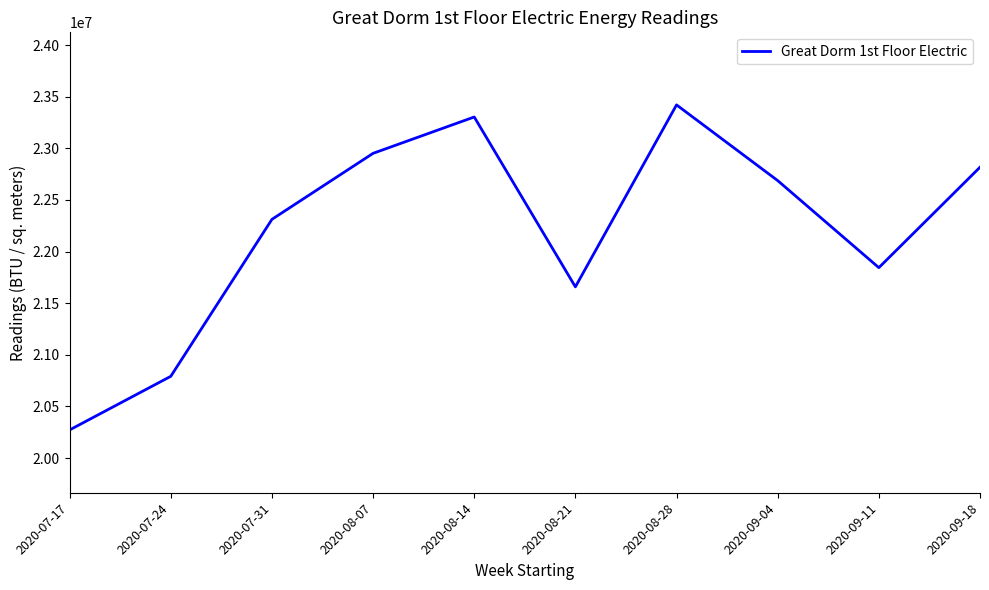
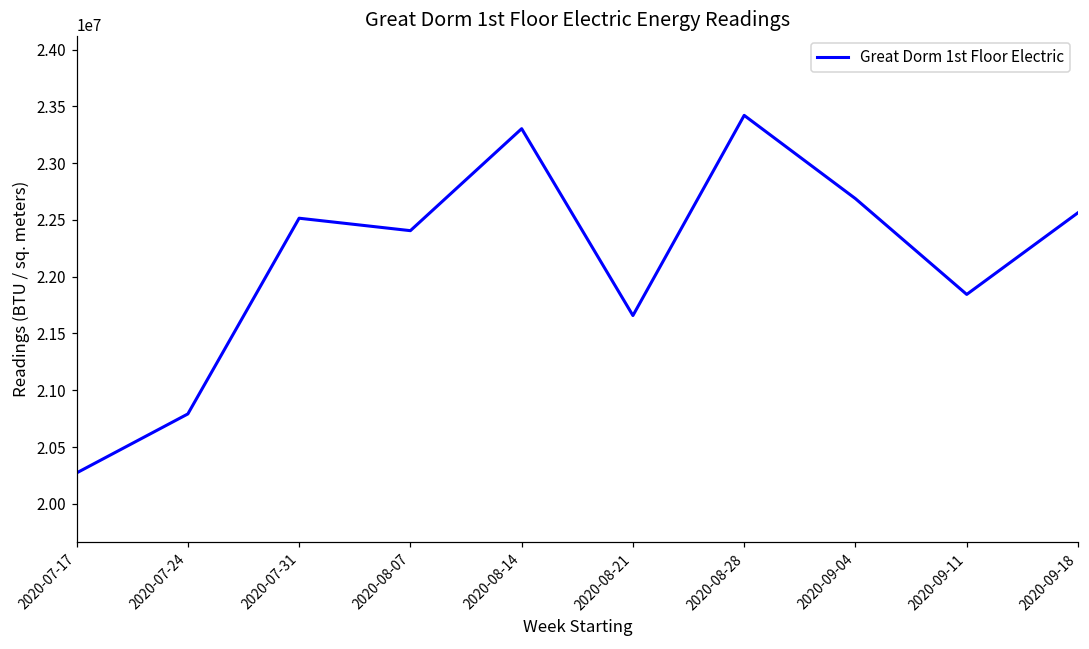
  {
    "2020-07-17": 20270000,
    "2020-07-24": 20790000,
-   "2020-07-31": 22310000,
-   "2020-08-07": 22950000,
+   "2020-07-31": 22510000,
+   "2020-08-07": 22410000,
    "2020-08-14": 23300000,
    "2020-08-21": 21660000,
    "2020-08-28": 23420000,
    "2020-09-04": 22690000,
    "2020-09-11": 21840000,
-   "2020-09-18": 22820000
+   "2020-09-18": 22560000
  }
